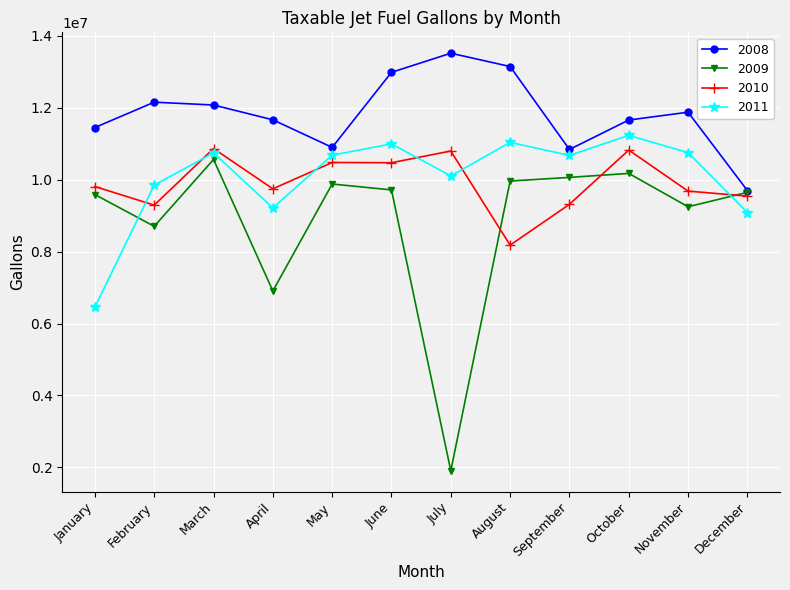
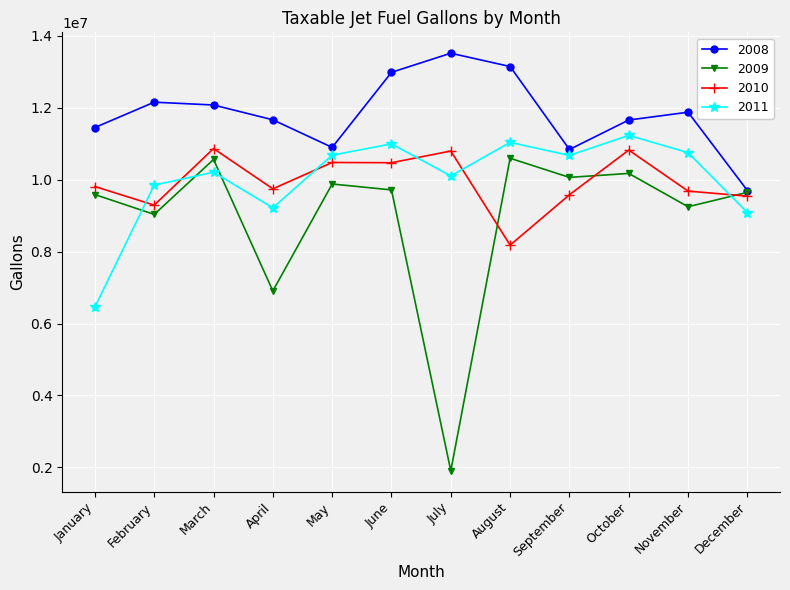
  {
    "2008": {
      "January": 11500000,
      "February": 12200000,
      "March": 12100000,
      "April": 11700000,
      "May": 10900000,
      "June": 13000000,
      "July": 13500000,
      "August": 13200000,
      "September": 10800000,
      "October": 11700000,
      "November": 11900000
    },
    "2009": {
      "January": 9600000,
-     "February": 8700000,
+     "February": 9000000,
      "March": 10600000,
      "April": 6900000,
      "May": 9900000,
      "June": 9700000,
      "July": 1900000,
-     "August": 10000000,
+     "August": 10600000,
      "September": 10100000,
      "October": 10200000,
      "November": 9200000
    },
    "2010": {
      "January": 9800000,
      "February": 9300000,
      "March": 10900000,
      "April": 9700000,
      "May": 10500000,
      "June": 10500000,
      "July": 10800000,
      "August": 8200000,
-     "September": 9300000,
+     "September": 9600000,
      "October": 10800000,
      "November": 9700000,
      "December": 9500000
    },
    "2011": {
      "January": 6500000,
      "February": 9900000,
-     "March": 10700000,
+     "March": 10200000,
      "April": 9200000,
      "May": 10700000,
      "June": 11000000,
      "July": 10100000,
      "August": 11000000,
      "September": 10700000,
      "October": 11200000,
      "November": 10800000,
      "December": 9100000
    }
  }
